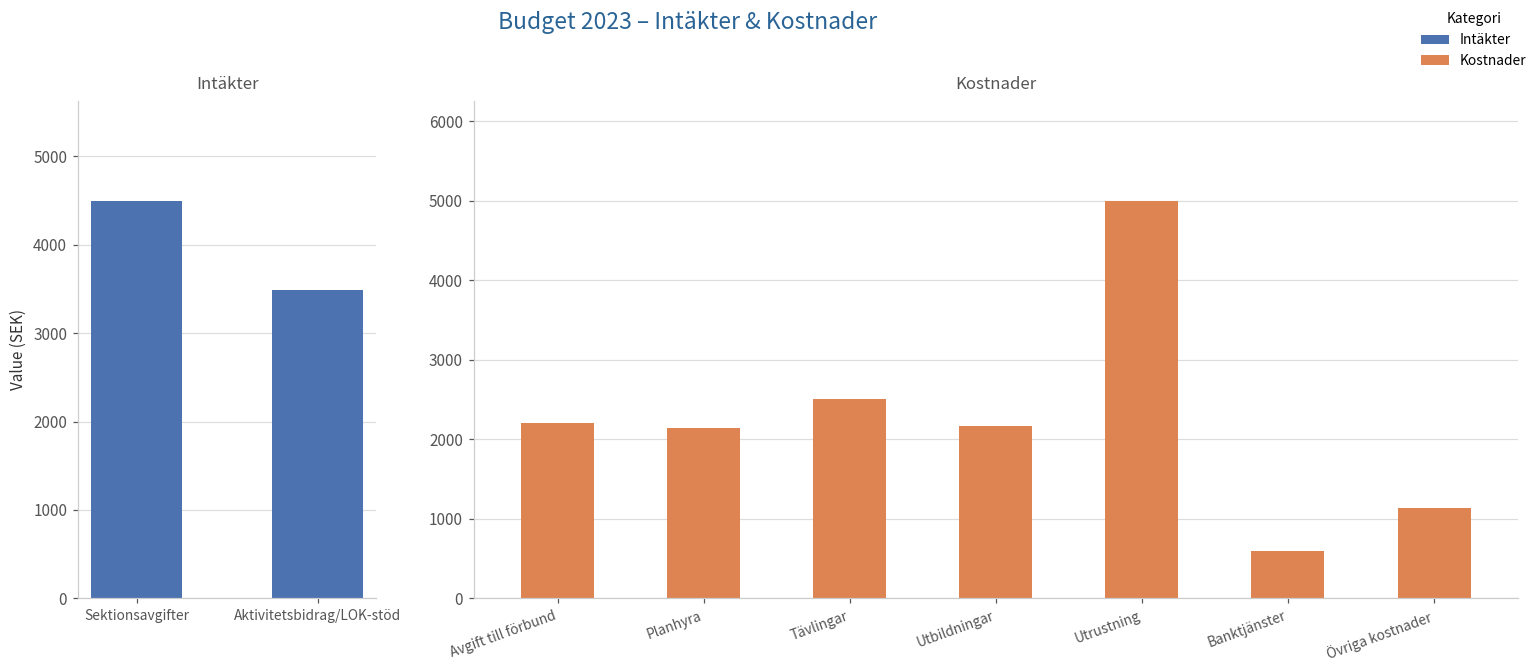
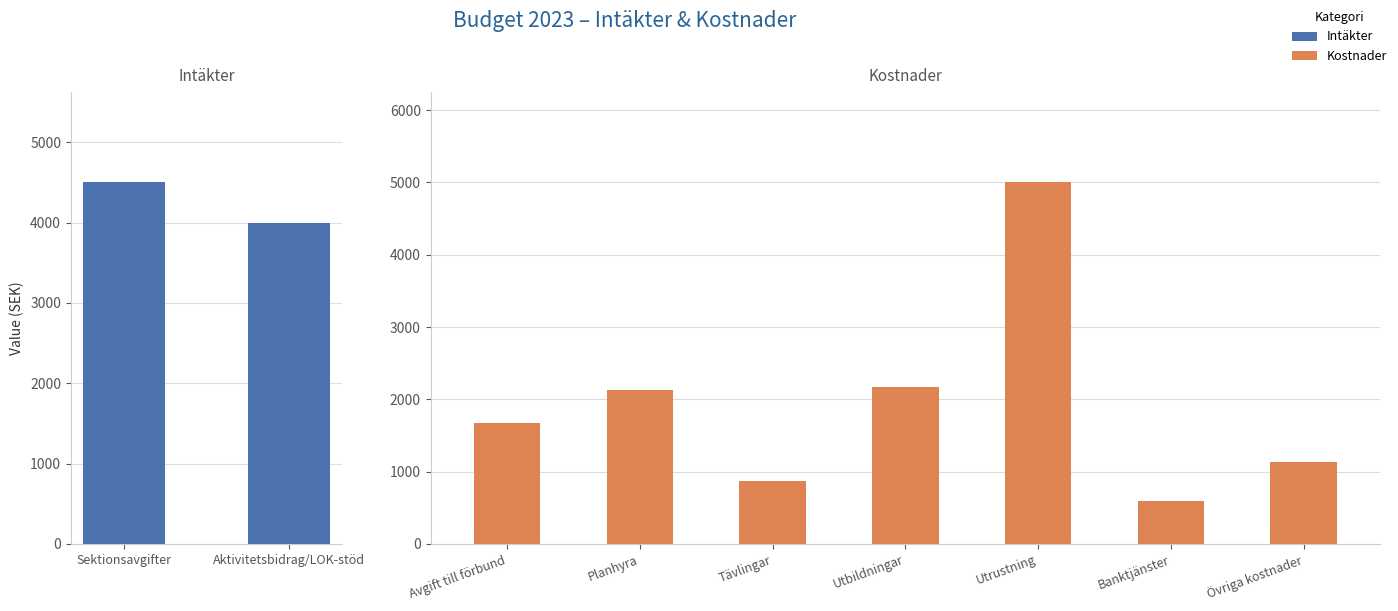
  {
    "Intäkter": {
      "Sektionsavgifter": 4500,
-     "Aktivitetsbidrag/LOK-stöd": 3500
+     "Aktivitetsbidrag/LOK-stöd": 4000
    },
    "Kostnader": {
-     "Avgift till förbund": 2200,
+     "Avgift till förbund": 1700,
      "Planhyra": 2100,
-     "Tävlingar": 2500,
+     "Tävlingar": 900,
      "Utbildningar": 2200,
      "Utrustning": 5000,
      "Banktjänster": 600,
      "Övriga kostnader": 1100
    }
  }
